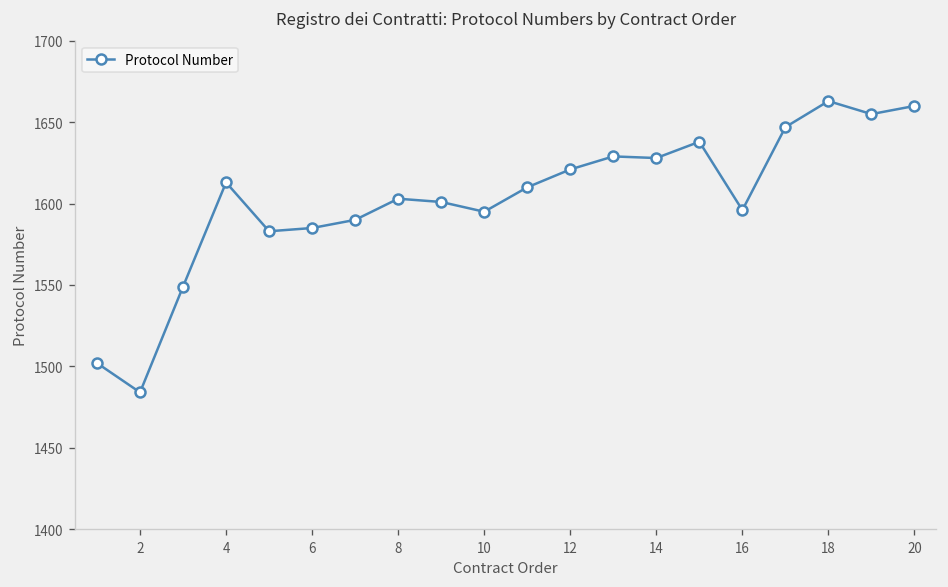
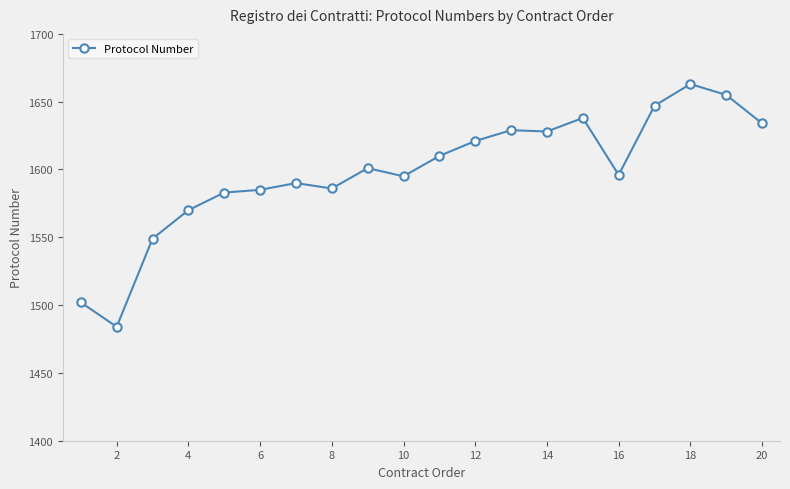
  {
    "2": 1484,
-   "4": 1613,
+   "4": 1570,
    "6": 1585,
-   "8": 1603,
+   "8": 1586,
    "10": 1595,
    "12": 1621,
    "14": 1628,
    "16": 1596,
    "18": 1663,
-   "20": 1660
+   "20": 1634
  }
